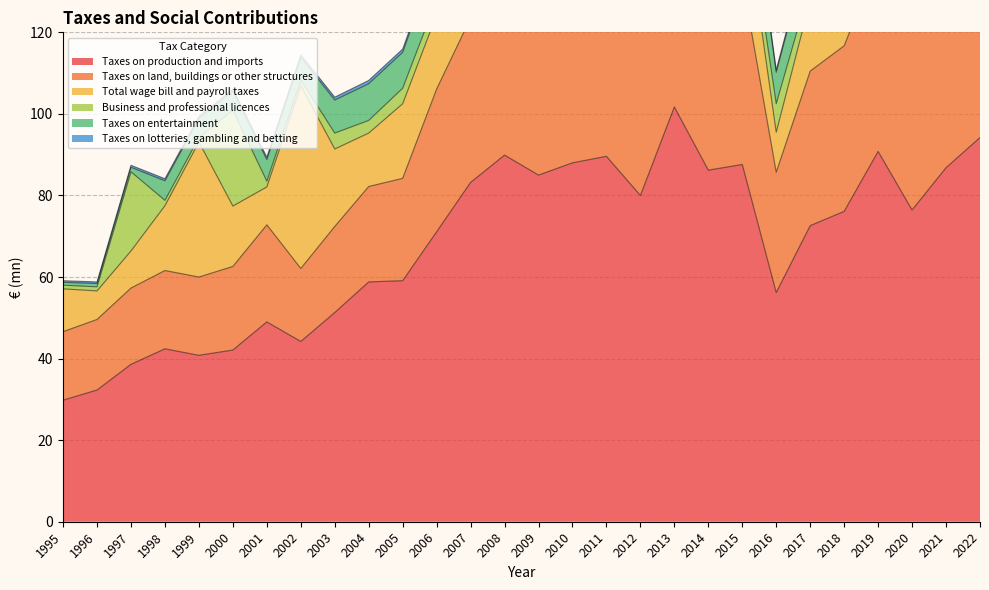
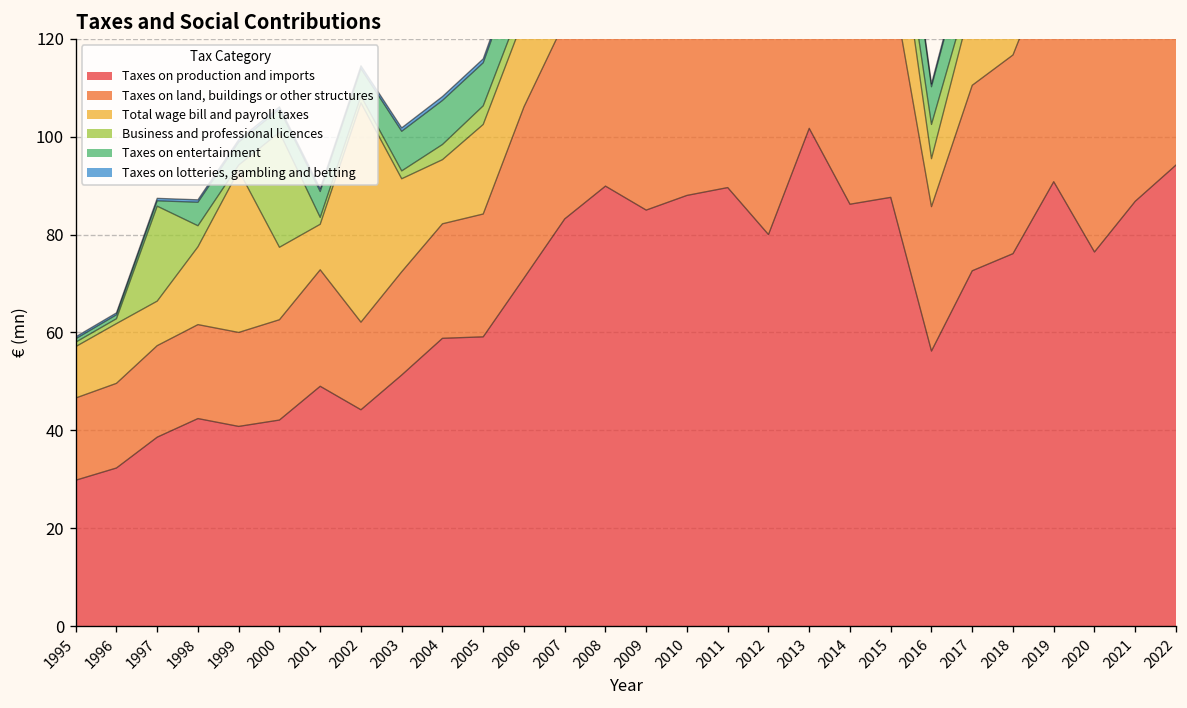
  {
    "Total wage bill and payroll taxes": {
      "1995": 11,
-     "1996": 7,
+     "1996": 12,
      "1997": 9,
      "1998": 16,
      "2000": 15,
      "2001": 9,
      "2003": 19,
      "2004": 13,
      "2005": 18,
      "2016": 10
    },
    "Business and professional licences": {
      "1995": 1,
      "1996": 1,
      "1997": 19,
-     "1998": 1,
+     "1998": 4,
      "2001": 1,
-     "2003": 4,
+     "2003": 2,
      "2004": 3,
      "2005": 4,
      "2016": 7
    },
    "Taxes on entertainment": {
      "2003": 8,
      "2004": 9,
      "2005": 9
    },
    "Taxes on lotteries, gambling and betting": {
      "2003": 1,
      "2004": 1,
      "2005": 1
    }
  }
